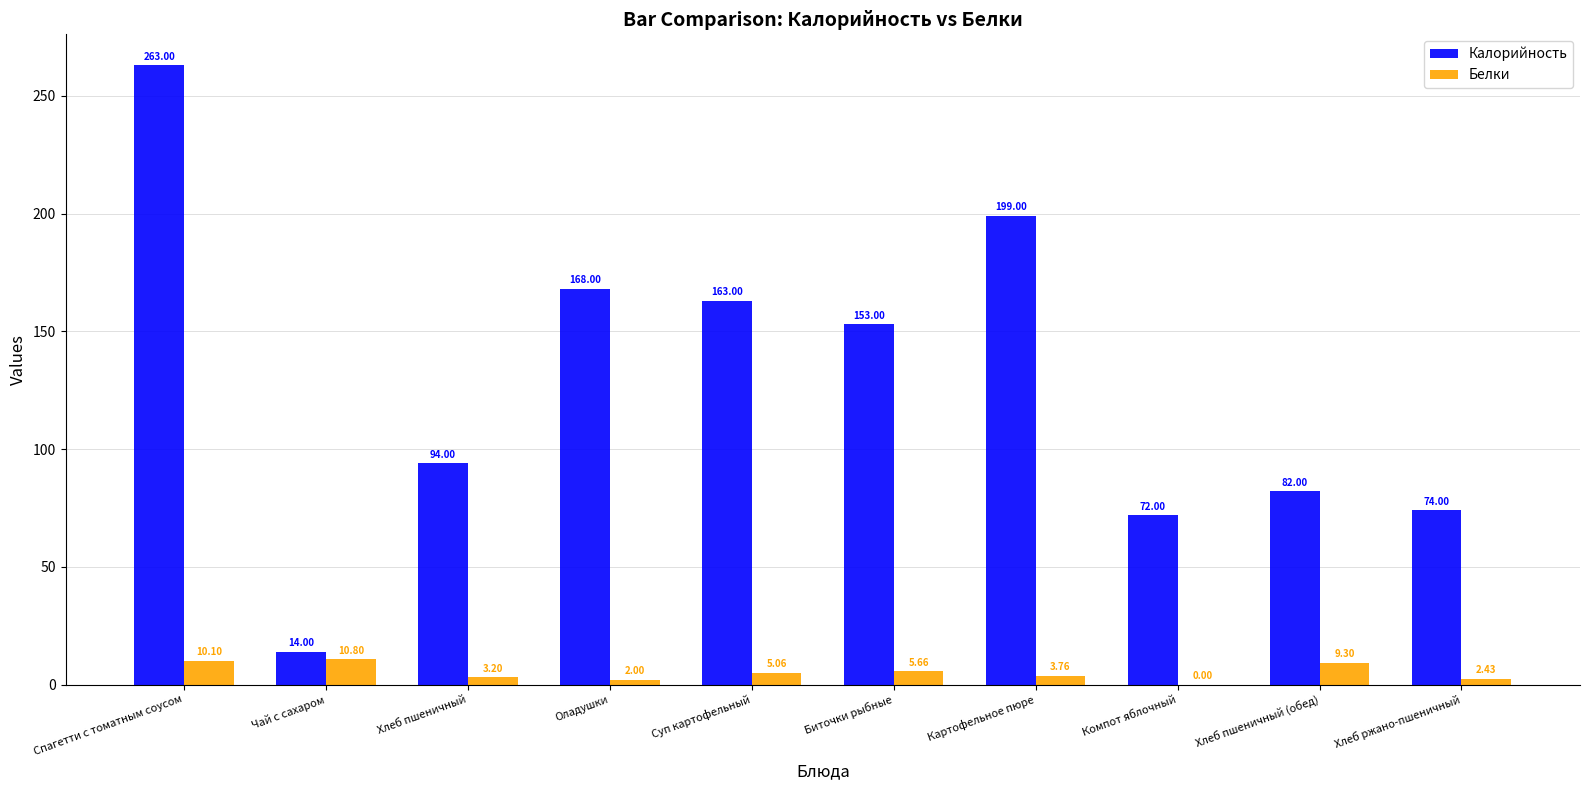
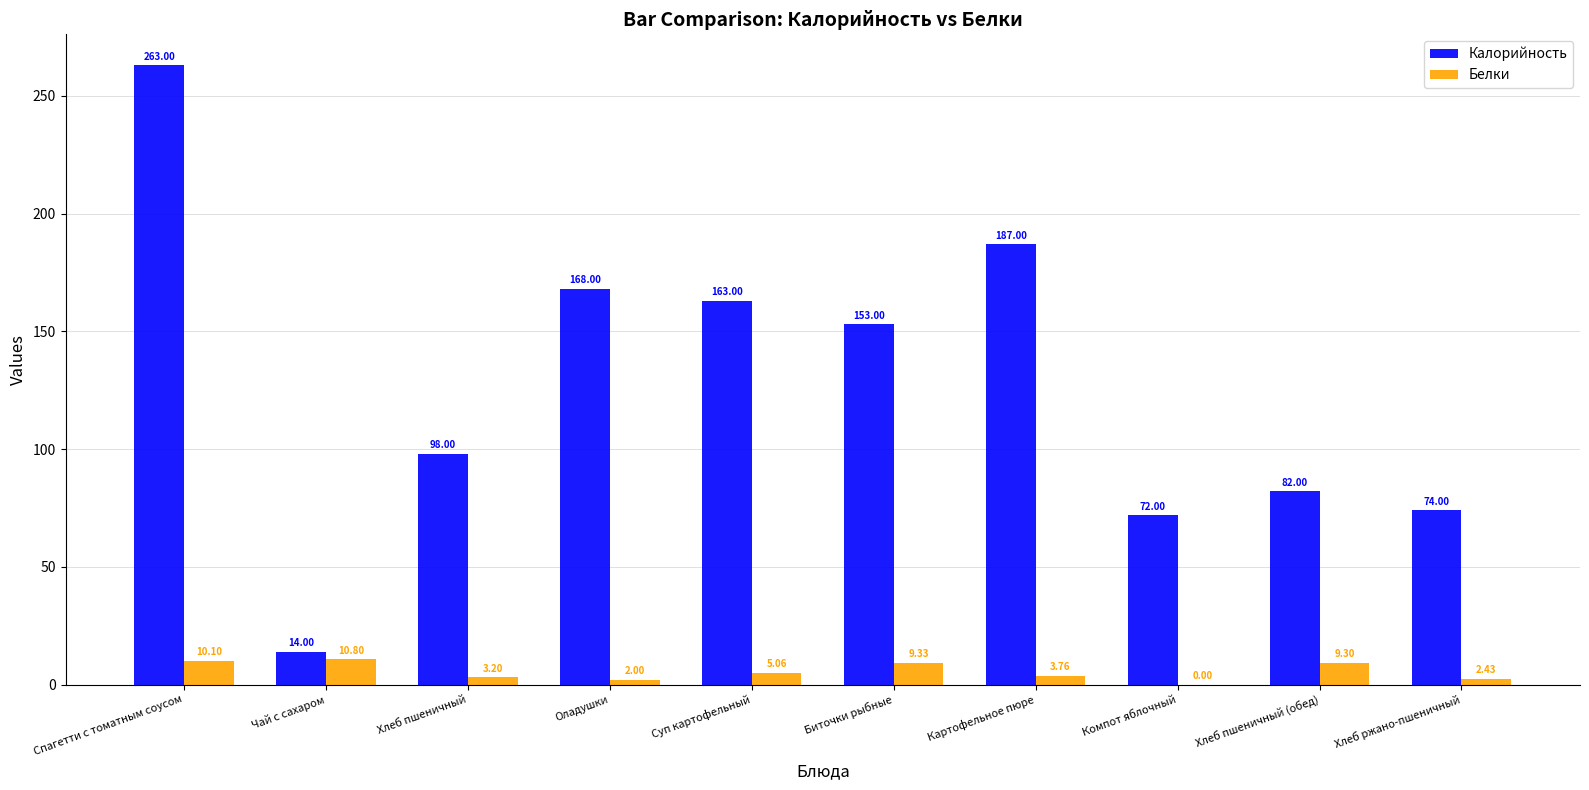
  {
    "Калорийность": {
      "Спагетти с томатным соусом": 263.00,
      "Чай с сахаром": 14.00,
-     "Хлеб пшеничный": 94.00,
+     "Хлеб пшеничный": 98.00,
      "Оладушки": 168.00,
      "Суп картофельный": 163.00,
      "Биточки рыбные": 153.00,
-     "Картофельное пюре": 199.00,
+     "Картофельное пюре": 187.00,
      "Компот яблочный": 72.00,
      "Хлеб пшеничный (обед)": 82.00,
      "Хлеб ржано-пшеничный": 74.00
    },
    "Белки": {
      "Спагетти с томатным соусом": 10.10,
      "Чай с сахаром": 10.80,
      "Хлеб пшеничный": 3.20,
      "Оладушки": 2.00,
      "Суп картофельный": 5.06,
-     "Биточки рыбные": 5.66,
+     "Биточки рыбные": 9.33,
      "Картофельное пюре": 3.76,
      "Компот яблочный": 0.00,
      "Хлеб пшеничный (обед)": 9.30,
      "Хлеб ржано-пшеничный": 2.43
    }
  }
